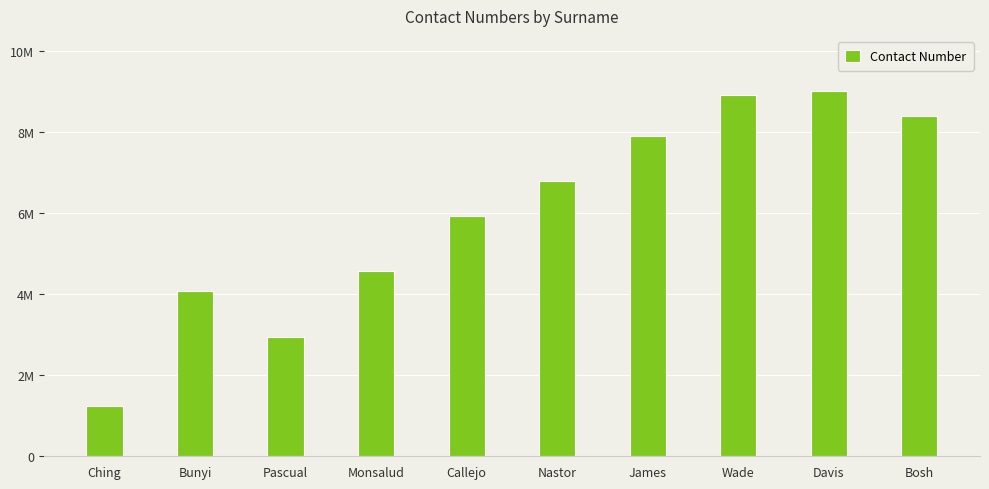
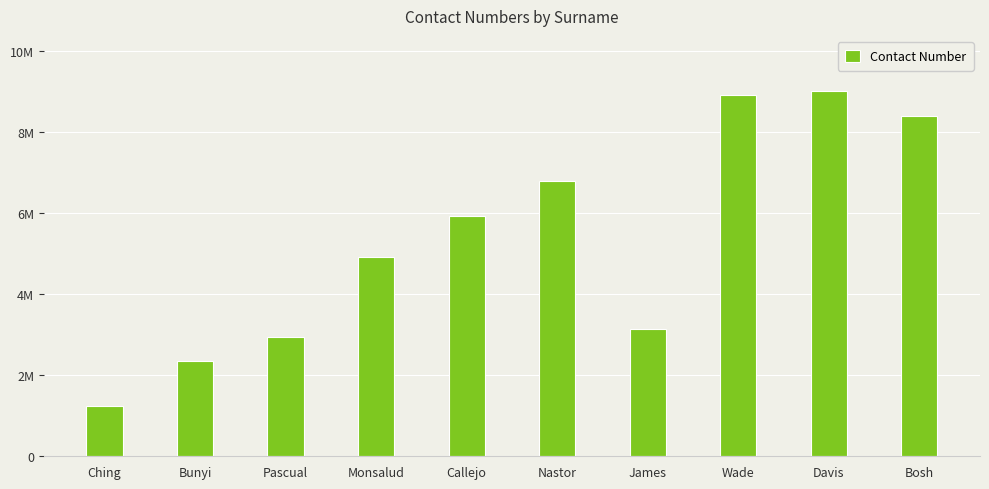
  {
    "Ching": 1200000,
-   "Bunyi": 4100000,
+   "Bunyi": 2300000,
    "Pascual": 2900000,
-   "Monsalud": 4600000,
+   "Monsalud": 4900000,
    "Callejo": 5900000,
    "Nastor": 6800000,
-   "James": 7900000,
+   "James": 3100000,
    "Wade": 8900000,
    "Davis": 9000000,
    "Bosh": 8400000
  }
